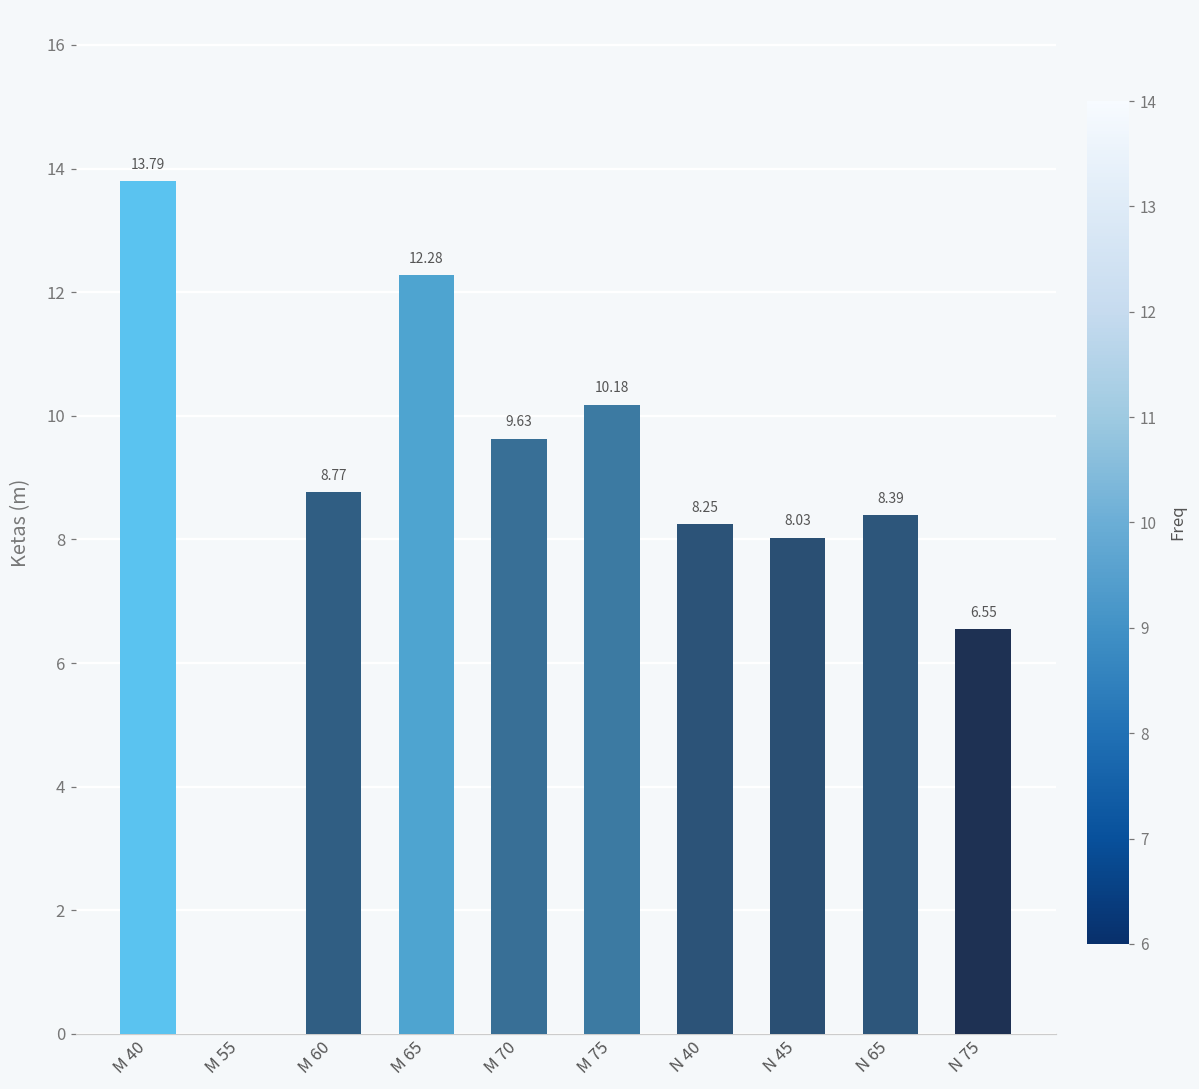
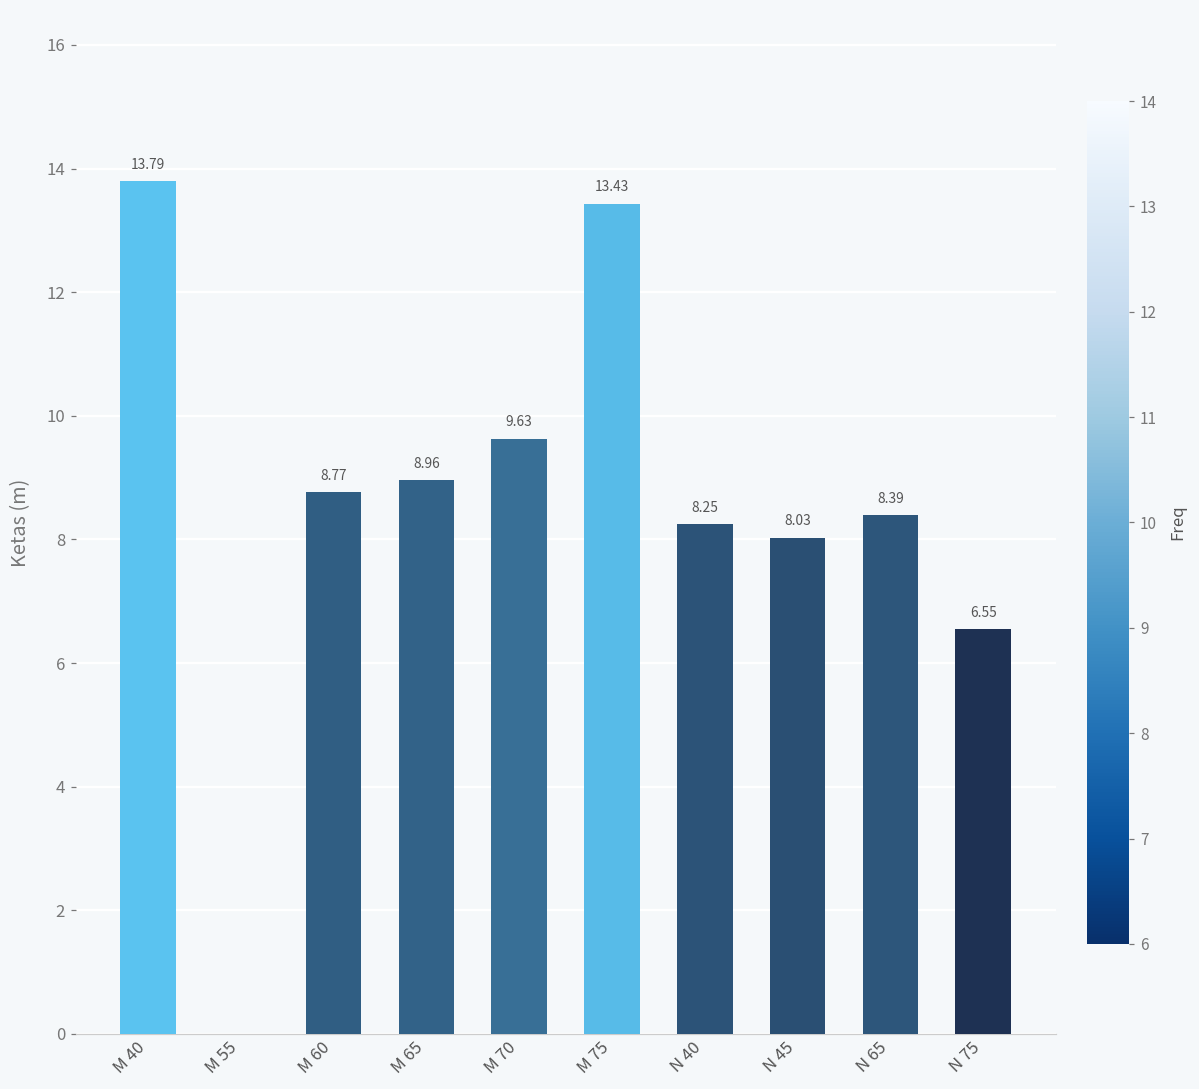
  {
    "M 40": 13.79,
    "M 60": 8.77,
-   "M 65": 12.28,
+   "M 65": 8.96,
    "M 70": 9.63,
-   "M 75": 10.18,
+   "M 75": 13.43,
    "N 40": 8.25,
    "N 45": 8.03,
    "N 65": 8.39,
    "N 75": 6.55
  }
